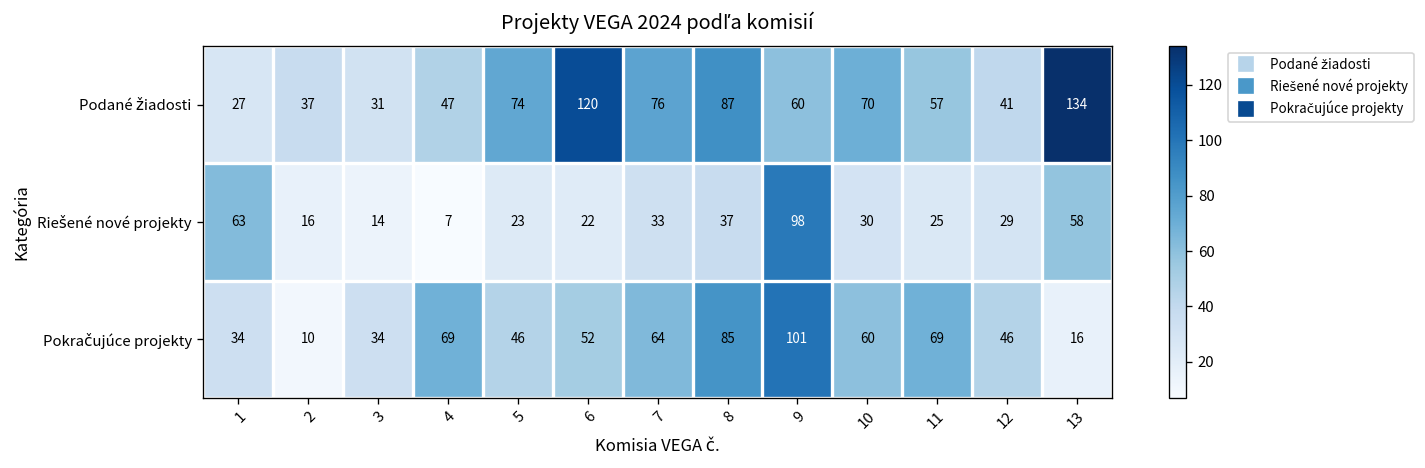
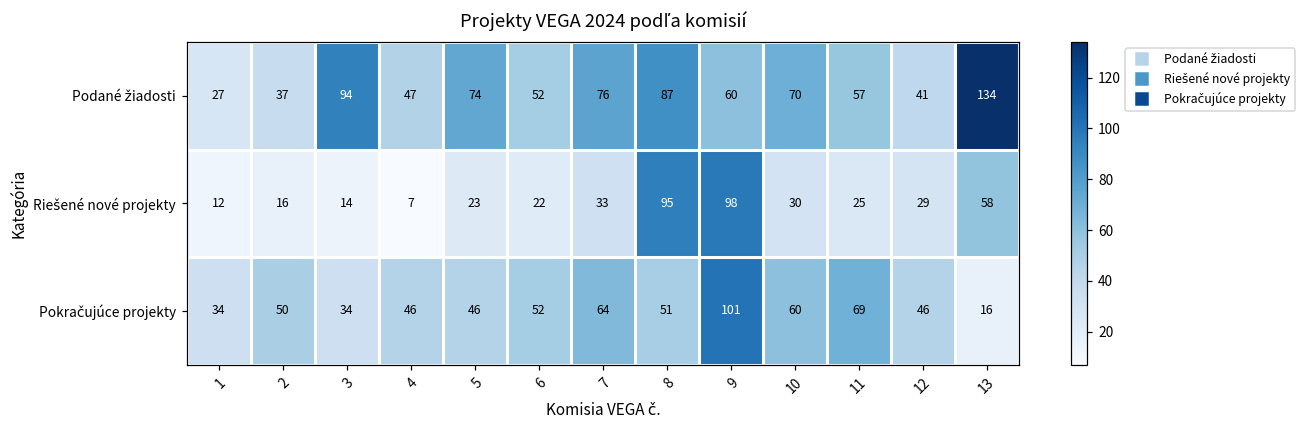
  {
    "Podané žiadosti": {
      "1": 27,
      "2": 37,
-     "3": 31,
+     "3": 94,
      "4": 47,
      "5": 74,
-     "6": 120,
+     "6": 52,
      "7": 76,
      "8": 87,
      "9": 60,
      "10": 70,
      "11": 57,
      "12": 41,
      "13": 134
    },
    "Riešené nové projekty": {
-     "1": 63,
+     "1": 12,
      "2": 16,
      "3": 14,
      "4": 7,
      "5": 23,
      "6": 22,
      "7": 33,
-     "8": 37,
+     "8": 95,
      "9": 98,
      "10": 30,
      "11": 25,
      "12": 29,
      "13": 58
    },
    "Pokračujúce projekty": {
      "1": 34,
-     "2": 10,
+     "2": 50,
      "3": 34,
-     "4": 69,
+     "4": 46,
      "5": 46,
      "6": 52,
      "7": 64,
-     "8": 85,
+     "8": 51,
      "9": 101,
      "10": 60,
      "11": 69,
      "12": 46,
      "13": 16
    }
  }
